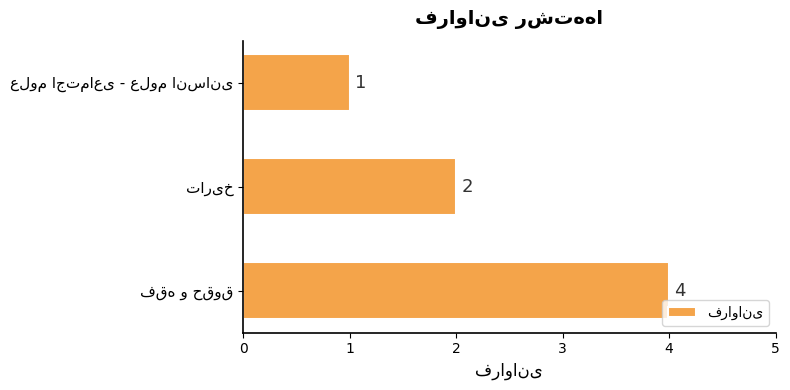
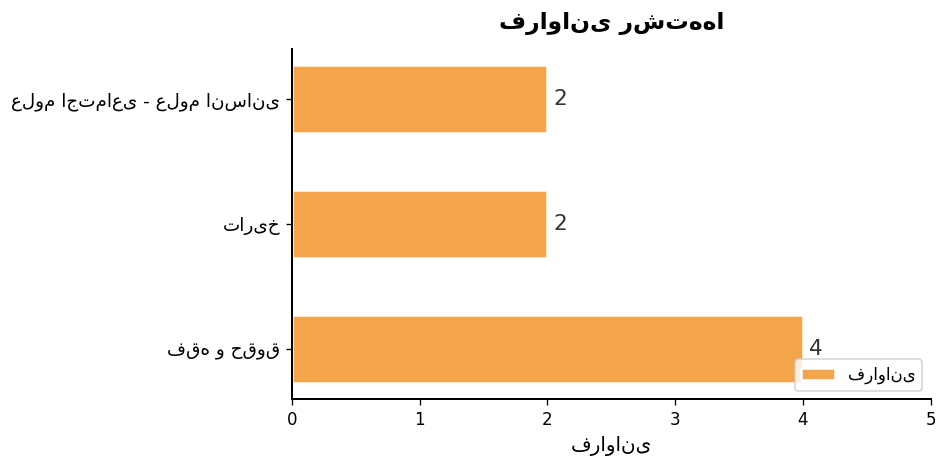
  {
-   "علوم اجتماعی - علوم انسانی": 1,
+   "علوم اجتماعی - علوم انسانی": 2,
    "تاریخ": 2,
    "فقه و حقوق": 4
  }
